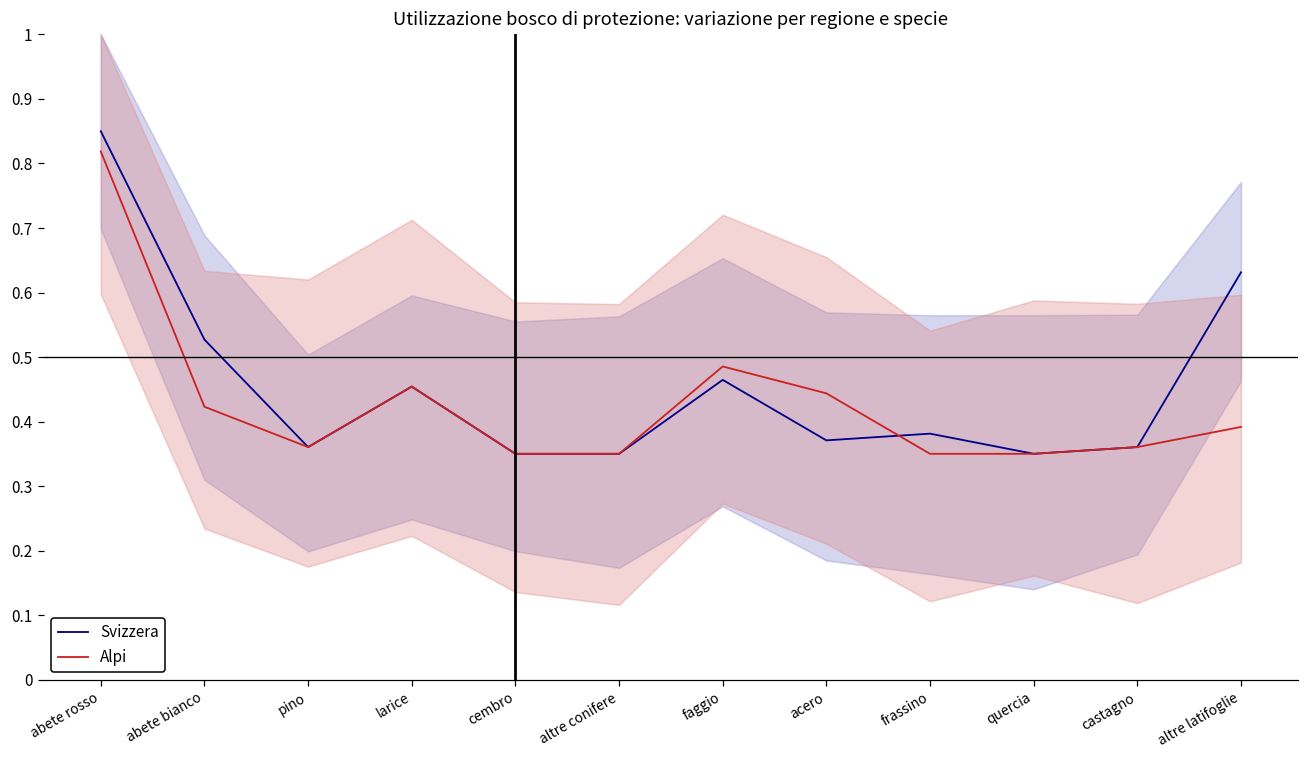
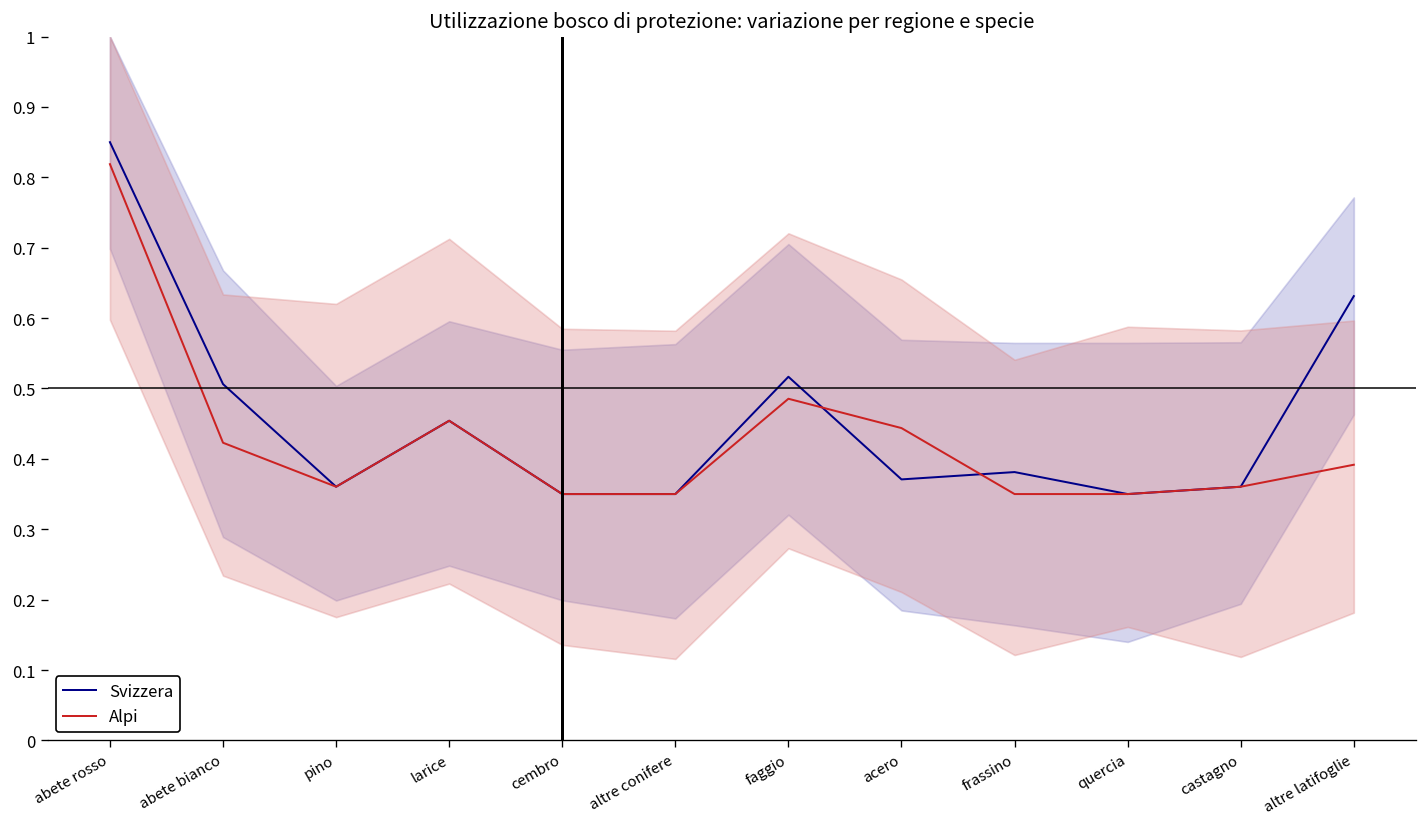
  {
    "Svizzera": {
      "abete rosso": 0.85,
-     "abete bianco": 0.53,
-     "faggio": 0.46,
+     "abete bianco": 0.51,
+     "faggio": 0.52,
      "acero": 0.37,
      "frassino": 0.38,
      "altre latifoglie": 0.63
    },
    "Alpi": {
      "abete rosso": 0.82,
      "abete bianco": 0.42,
      "faggio": 0.49,
      "acero": 0.44,
      "frassino": 0.35,
      "altre latifoglie": 0.39
    }
  }
